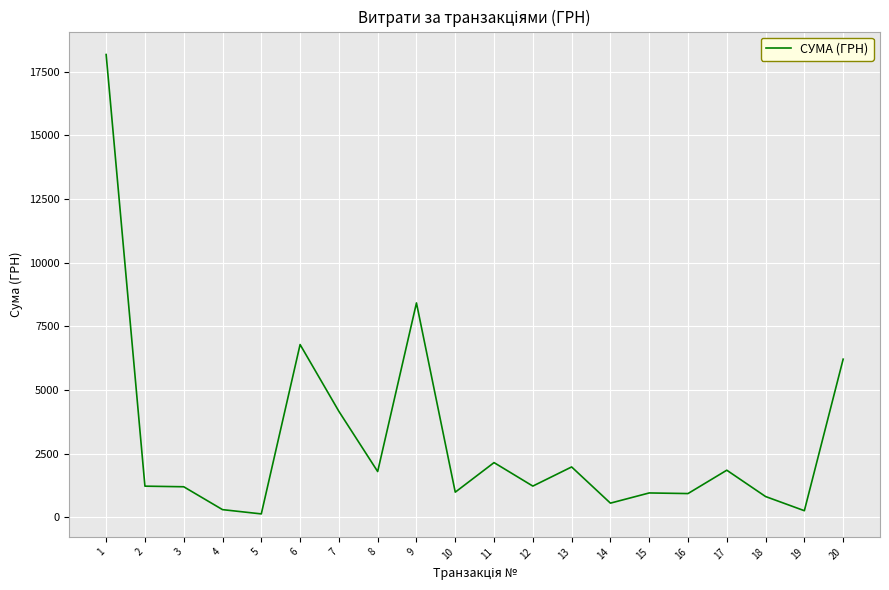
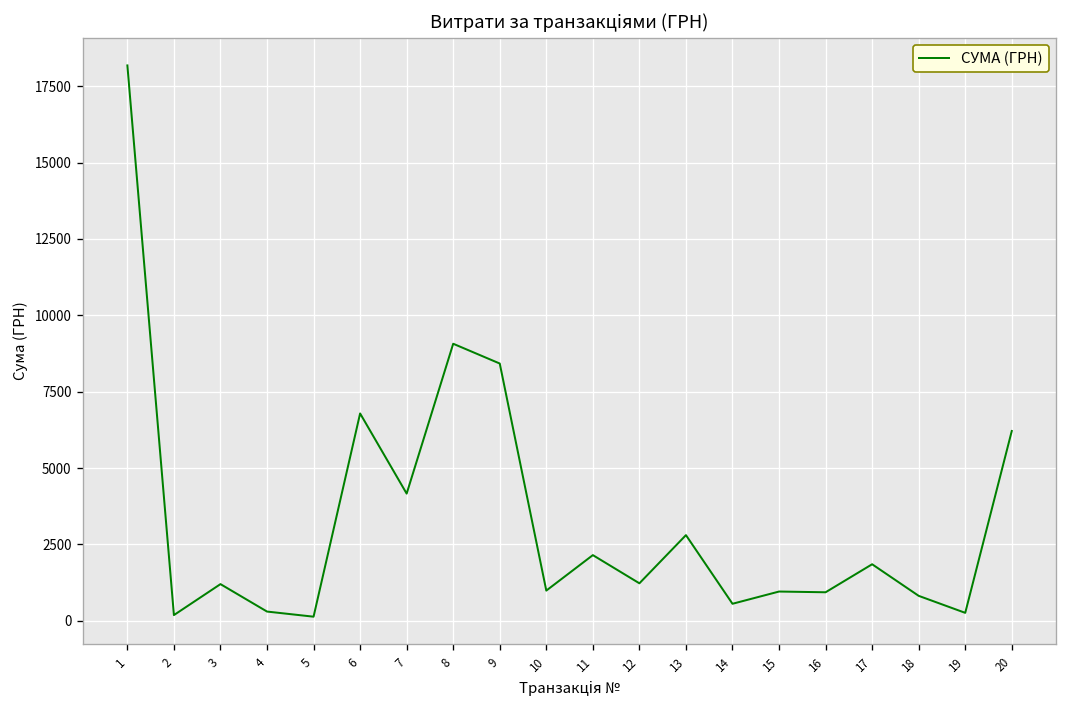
  {
    "1": 18200,
-   "2": 1200,
+   "2": 200,
    "3": 1200,
    "4": 300,
    "5": 100,
    "6": 6800,
    "7": 4200,
-   "8": 1800,
+   "8": 9100,
    "9": 8400,
    "10": 1000,
    "11": 2200,
    "12": 1200,
-   "13": 2000,
+   "13": 2800,
    "14": 600,
    "15": 1000,
    "16": 900,
    "17": 1900,
    "18": 800,
    "19": 300,
    "20": 6200
  }
